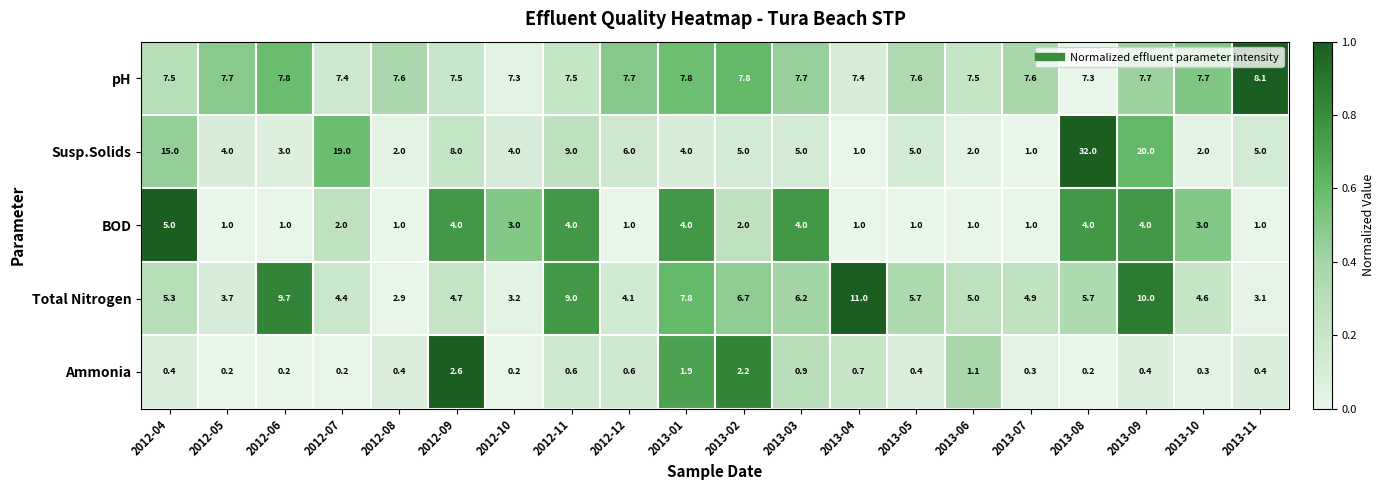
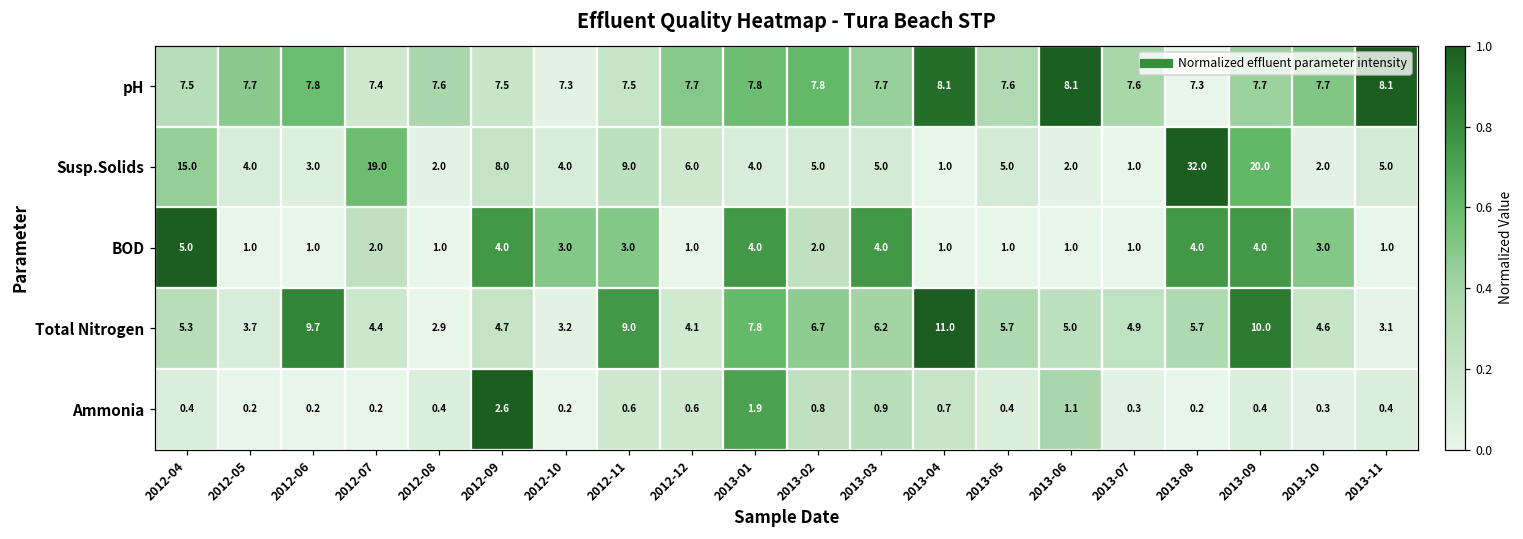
  {
    "pH": {
      "2012-04": 7.5,
      "2012-05": 7.7,
      "2012-06": 7.8,
      "2012-07": 7.4,
      "2012-08": 7.6,
      "2012-09": 7.5,
      "2012-10": 7.3,
      "2012-11": 7.5,
      "2012-12": 7.7,
      "2013-01": 7.8,
      "2013-02": 7.8,
      "2013-03": 7.7,
-     "2013-04": 7.4,
+     "2013-04": 8.1,
      "2013-05": 7.6,
-     "2013-06": 7.5,
+     "2013-06": 8.1,
      "2013-07": 7.6,
      "2013-08": 7.3,
      "2013-09": 7.7,
      "2013-10": 7.7,
      "2013-11": 8.1
    },
    "Susp.Solids": {
      "2012-04": 15.0,
      "2012-05": 4.0,
      "2012-06": 3.0,
      "2012-07": 19.0,
      "2012-08": 2.0,
      "2012-09": 8.0,
      "2012-10": 4.0,
      "2012-11": 9.0,
      "2012-12": 6.0,
      "2013-01": 4.0,
      "2013-02": 5.0,
      "2013-03": 5.0,
      "2013-04": 1.0,
      "2013-05": 5.0,
      "2013-06": 2.0,
      "2013-07": 1.0,
      "2013-08": 32.0,
      "2013-09": 20.0,
      "2013-10": 2.0,
      "2013-11": 5.0
    },
    "BOD": {
      "2012-04": 5.0,
      "2012-05": 1.0,
      "2012-06": 1.0,
      "2012-07": 2.0,
      "2012-08": 1.0,
      "2012-09": 4.0,
      "2012-10": 3.0,
-     "2012-11": 4.0,
+     "2012-11": 3.0,
      "2012-12": 1.0,
      "2013-01": 4.0,
      "2013-02": 2.0,
      "2013-03": 4.0,
      "2013-04": 1.0,
      "2013-05": 1.0,
      "2013-06": 1.0,
      "2013-07": 1.0,
      "2013-08": 4.0,
      "2013-09": 4.0,
      "2013-10": 3.0,
      "2013-11": 1.0
    },
    "Total Nitrogen": {
      "2012-04": 5.3,
      "2012-05": 3.7,
      "2012-06": 9.7,
      "2012-07": 4.4,
      "2012-08": 2.9,
      "2012-09": 4.7,
      "2012-10": 3.2,
      "2012-11": 9.0,
      "2012-12": 4.1,
      "2013-01": 7.8,
      "2013-02": 6.7,
      "2013-03": 6.2,
      "2013-04": 11.0,
      "2013-05": 5.7,
      "2013-06": 5.0,
      "2013-07": 4.9,
      "2013-08": 5.7,
      "2013-09": 10.0,
      "2013-10": 4.6,
      "2013-11": 3.1
    },
    "Ammonia": {
      "2012-04": 0.4,
      "2012-05": 0.2,
      "2012-06": 0.2,
      "2012-07": 0.2,
      "2012-08": 0.4,
      "2012-09": 2.6,
      "2012-10": 0.2,
      "2012-11": 0.6,
      "2012-12": 0.6,
      "2013-01": 1.9,
-     "2013-02": 2.2,
+     "2013-02": 0.8,
      "2013-03": 0.9,
      "2013-04": 0.7,
      "2013-05": 0.4,
      "2013-06": 1.1,
      "2013-07": 0.3,
      "2013-08": 0.2,
      "2013-09": 0.4,
      "2013-10": 0.3,
      "2013-11": 0.4
    }
  }
